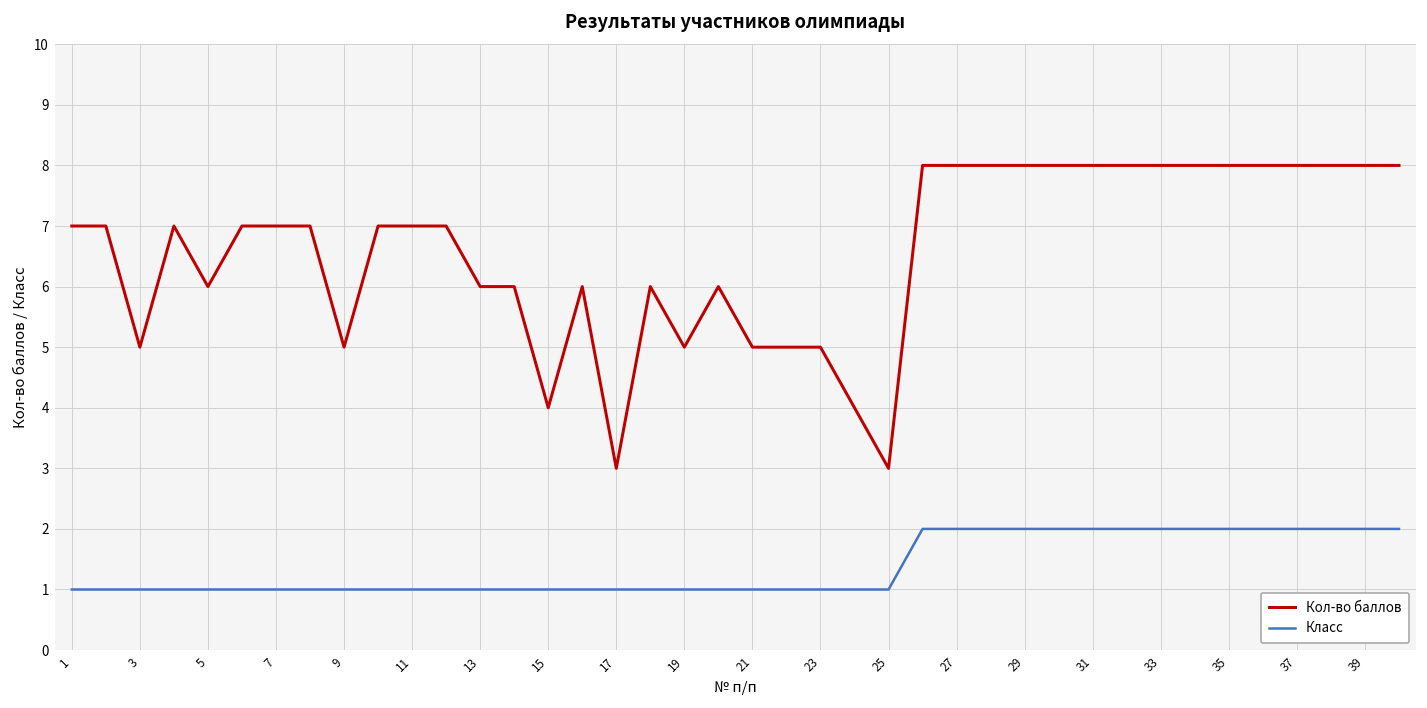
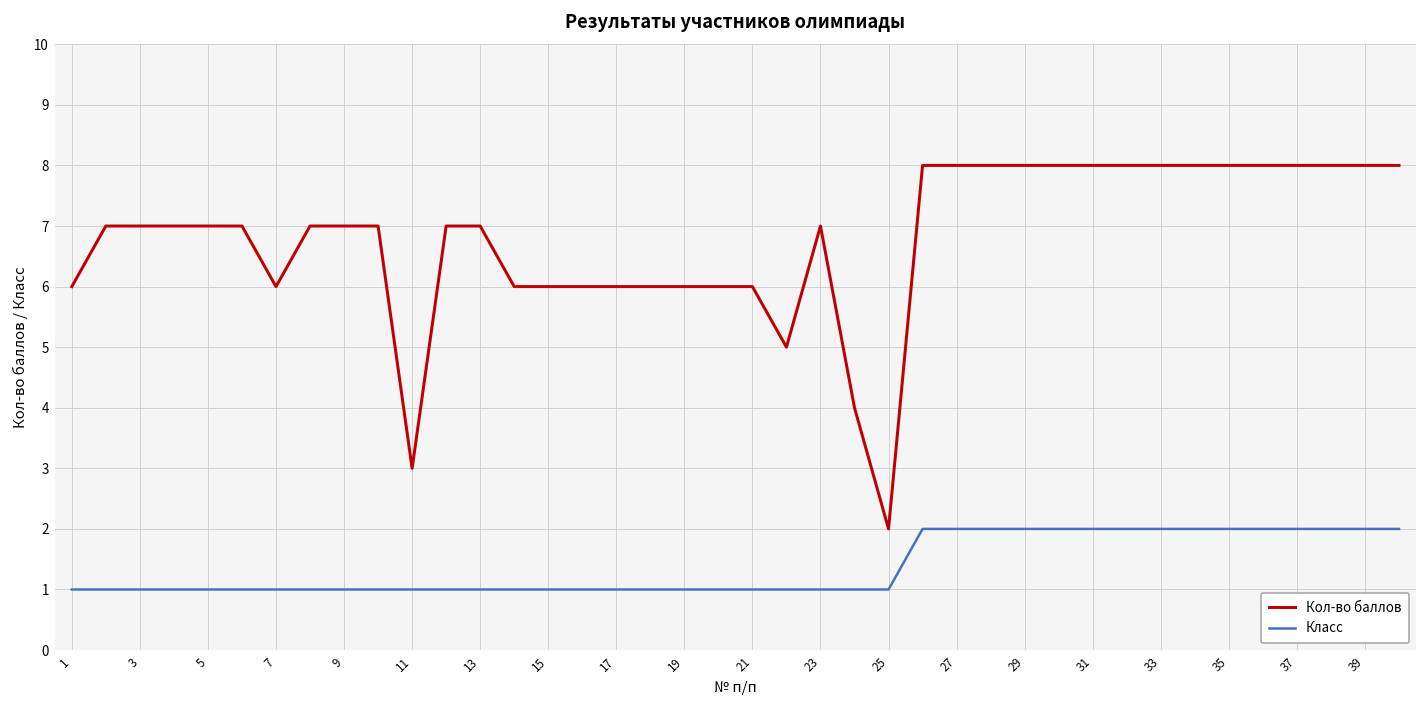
  {
    "Кол-во баллов": {
-     "1": 7,
-     "3": 5,
-     "5": 6,
-     "7": 7,
-     "9": 5,
-     "11": 7,
-     "13": 6,
-     "15": 4,
-     "17": 3,
-     "19": 5,
-     "21": 5,
-     "23": 5,
-     "25": 3,
+     "1": 6,
+     "3": 7,
+     "5": 7,
+     "7": 6,
+     "9": 7,
+     "11": 3,
+     "13": 7,
+     "15": 6,
+     "17": 6,
+     "19": 6,
+     "21": 6,
+     "23": 7,
+     "25": 2,
      "27": 8,
      "29": 8,
      "31": 8,
      "33": 8,
      "35": 8,
      "37": 8,
      "39": 8
    },
    "Класс": {
      "1": 1,
      "3": 1,
      "5": 1,
      "7": 1,
      "9": 1,
      "11": 1,
      "13": 1,
      "15": 1,
      "17": 1,
      "19": 1,
      "21": 1,
      "23": 1,
      "25": 1,
      "27": 2,
      "29": 2,
      "31": 2,
      "33": 2,
      "35": 2,
      "37": 2,
      "39": 2
    }
  }
